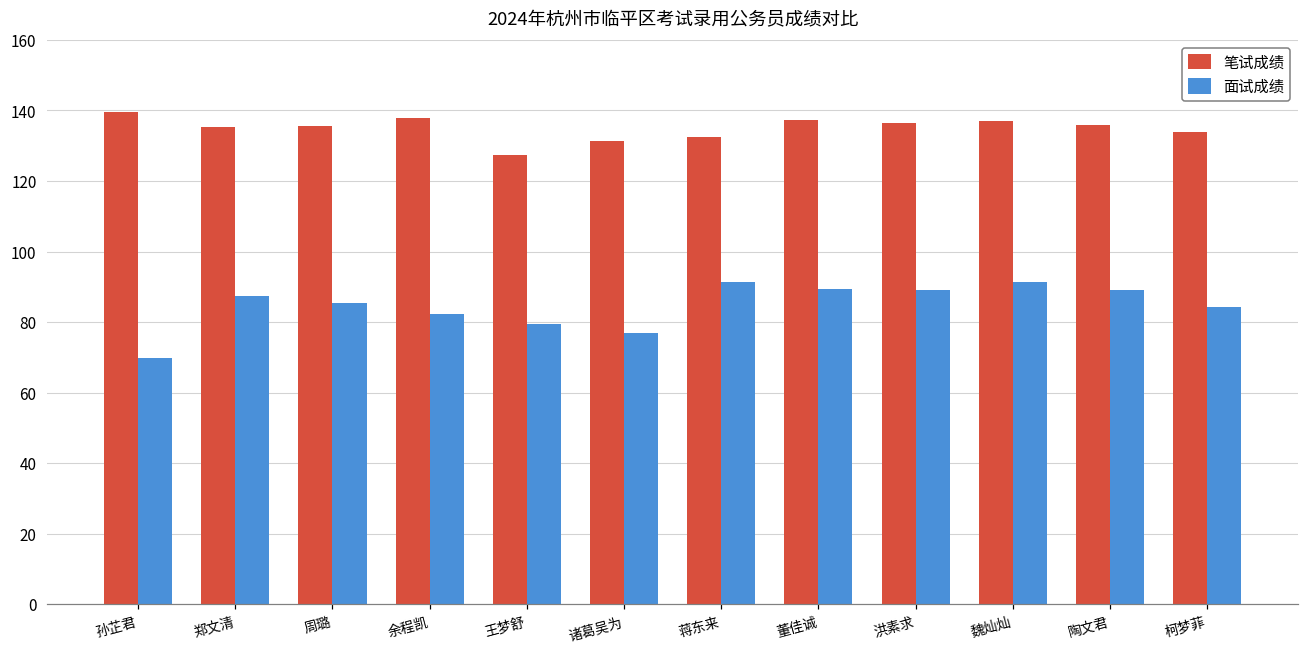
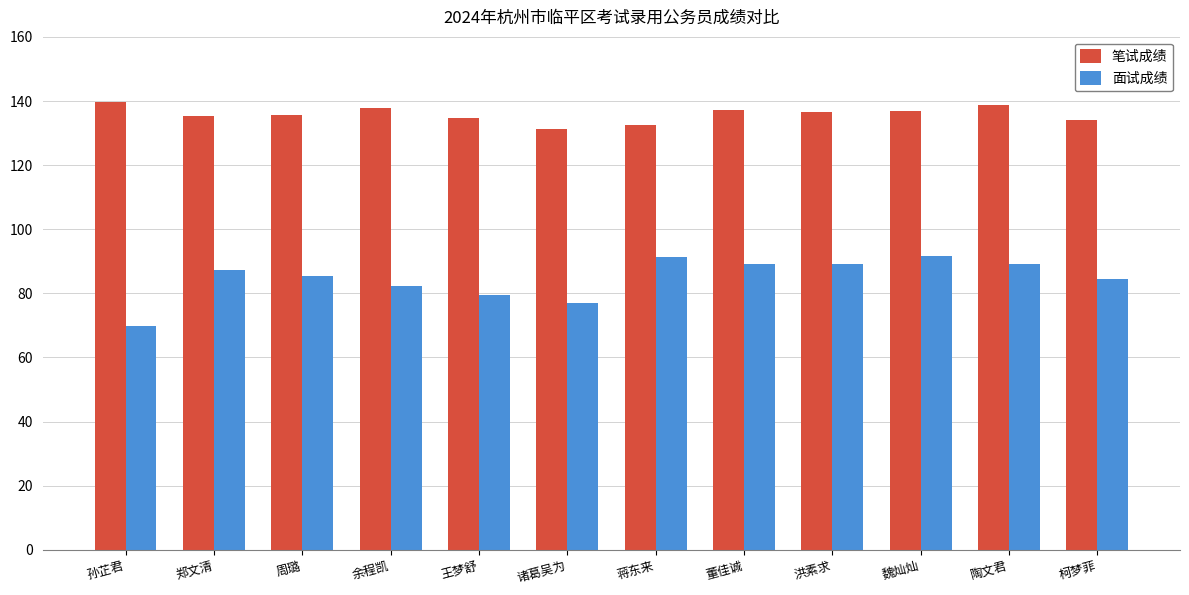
  {
    "笔试成绩": {
      "孙芷君": 140,
      "郑文清": 135,
      "周璐": 136,
      "余程凯": 138,
-     "王梦舒": 127,
+     "王梦舒": 135,
      "诸葛吴为": 131,
      "蒋东来": 132,
      "董佳诚": 137,
      "洪素求": 137,
      "魏灿灿": 137,
-     "陶文君": 136,
+     "陶文君": 139,
      "柯梦菲": 134
    },
    "面试成绩": {
      "孙芷君": 70,
      "郑文清": 87,
      "周璐": 85,
      "余程凯": 82,
      "王梦舒": 80,
      "诸葛吴为": 77,
      "蒋东来": 91,
      "董佳诚": 89,
      "洪素求": 89,
      "魏灿灿": 92,
      "陶文君": 89,
      "柯梦菲": 84
    }
  }
